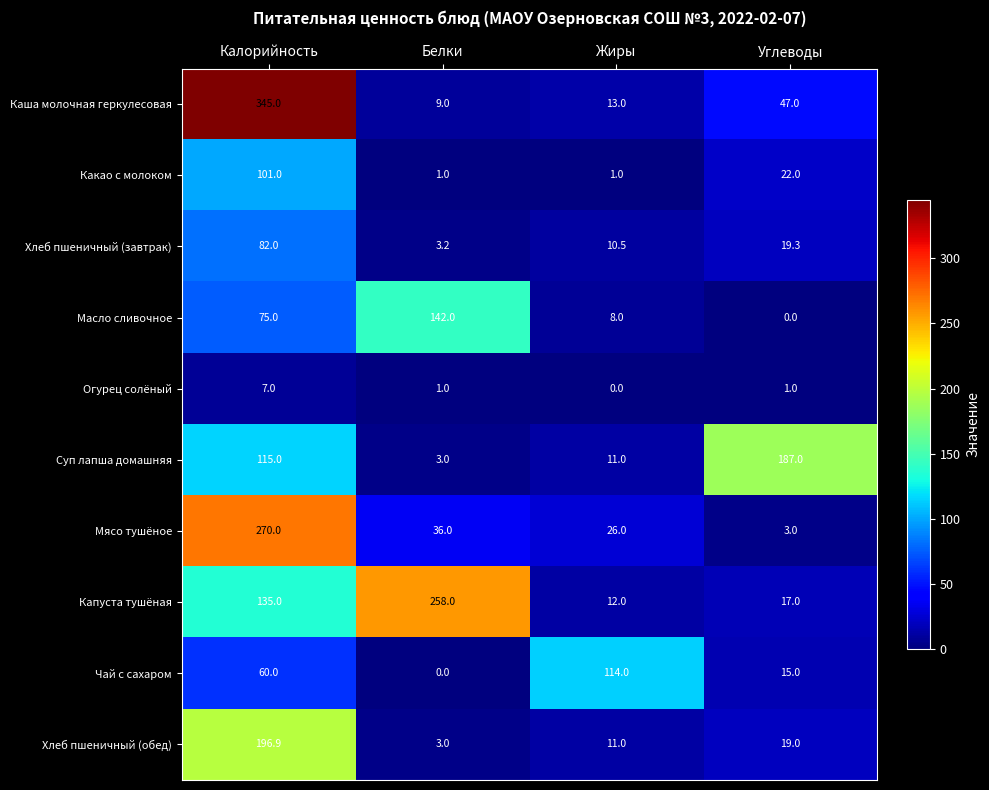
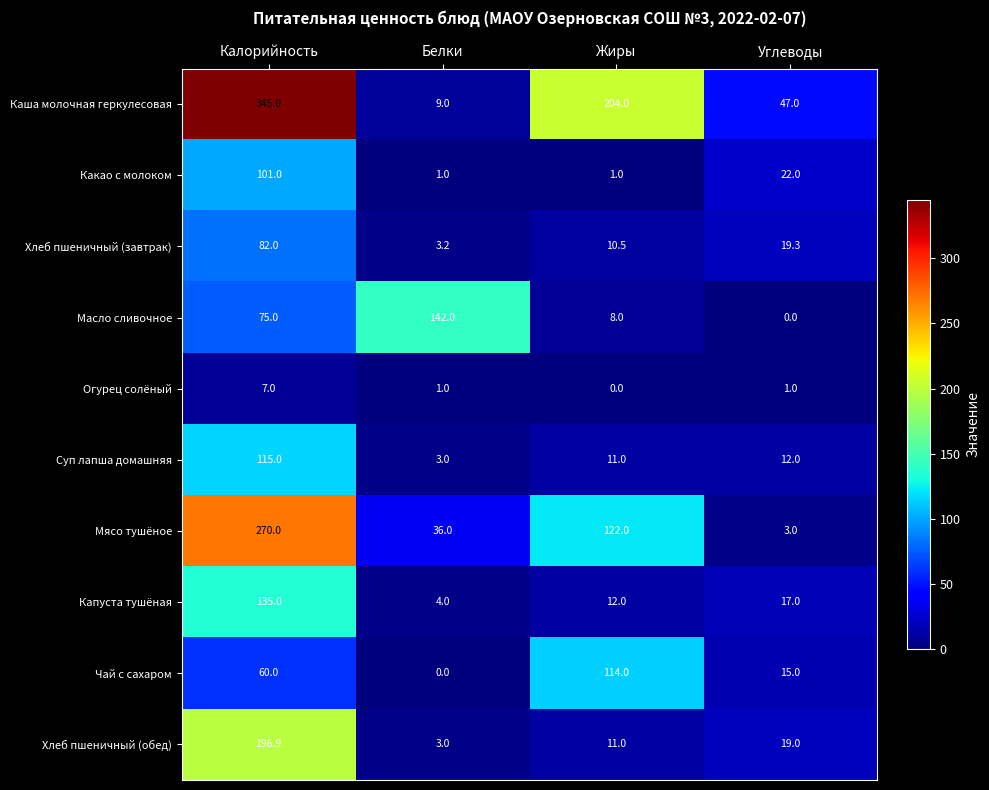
  {
    "Каша молочная геркулесовая": {
      "Калорийность": 345.0,
      "Белки": 9.0,
-     "Жиры": 13.0,
+     "Жиры": 204.0,
      "Углеводы": 47.0
    },
    "Какао с молоком": {
      "Калорийность": 101.0,
      "Белки": 1.0,
      "Жиры": 1.0,
      "Углеводы": 22.0
    },
    "Хлеб пшеничный (завтрак)": {
      "Калорийность": 82.0,
      "Белки": 3.2,
      "Жиры": 10.5,
      "Углеводы": 19.3
    },
    "Масло сливочное": {
      "Калорийность": 75.0,
      "Белки": 142.0,
      "Жиры": 8.0,
      "Углеводы": 0.0
    },
    "Огурец солёный": {
      "Калорийность": 7.0,
      "Белки": 1.0,
      "Жиры": 0.0,
      "Углеводы": 1.0
    },
    "Суп лапша домашняя": {
      "Калорийность": 115.0,
      "Белки": 3.0,
      "Жиры": 11.0,
-     "Углеводы": 187.0
+     "Углеводы": 12.0
    },
    "Мясо тушёное": {
      "Калорийность": 270.0,
      "Белки": 36.0,
-     "Жиры": 26.0,
+     "Жиры": 122.0,
      "Углеводы": 3.0
    },
    "Капуста тушёная": {
      "Калорийность": 135.0,
-     "Белки": 258.0,
+     "Белки": 4.0,
      "Жиры": 12.0,
      "Углеводы": 17.0
    },
    "Чай с сахаром": {
      "Калорийность": 60.0,
      "Белки": 0.0,
      "Жиры": 114.0,
      "Углеводы": 15.0
    },
    "Хлеб пшеничный (обед)": {
      "Калорийность": 196.9,
      "Белки": 3.0,
      "Жиры": 11.0,
      "Углеводы": 19.0
    }
  }
